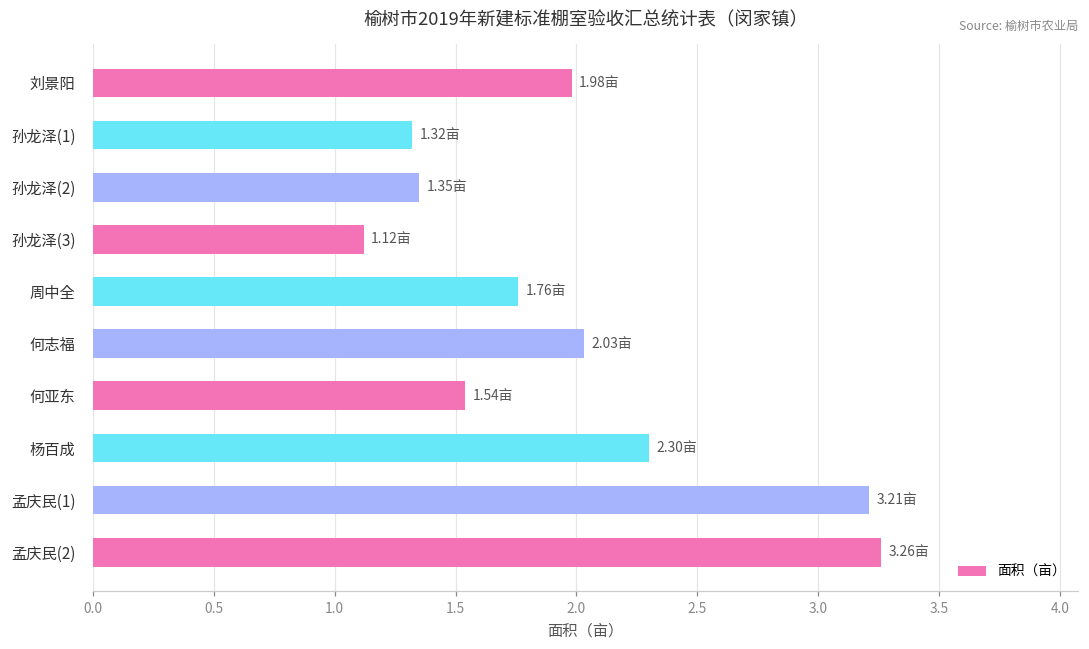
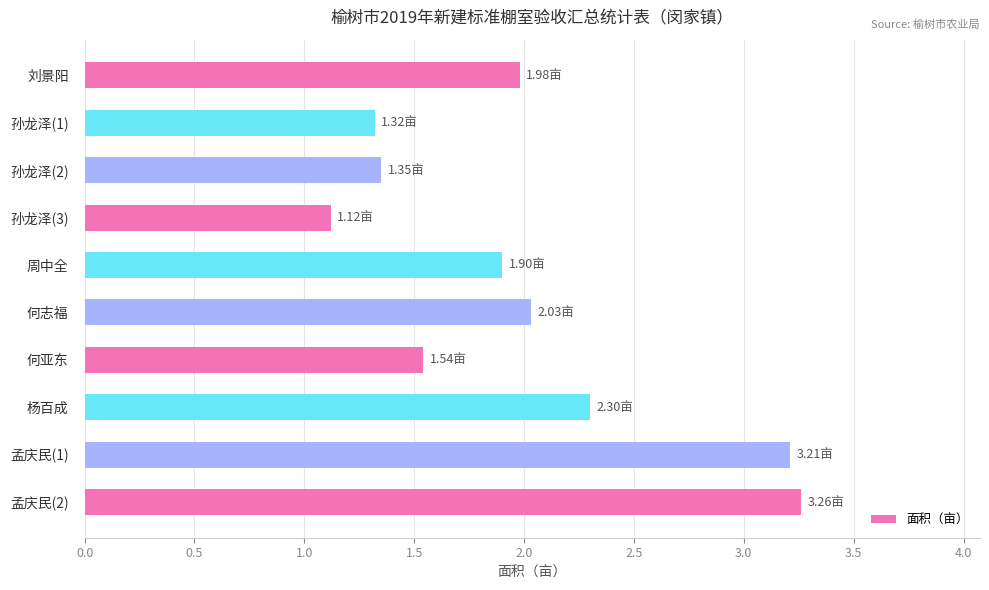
  {
    "刘景阳": "1.98亩",
    "孙龙泽(1)": "1.32亩",
    "孙龙泽(2)": "1.35亩",
    "孙龙泽(3)": "1.12亩",
-   "周中全": "1.76亩",
+   "周中全": "1.90亩",
    "何志福": "2.03亩",
    "何亚东": "1.54亩",
    "杨百成": "2.30亩",
    "孟庆民(1)": "3.21亩",
    "孟庆民(2)": "3.26亩"
  }
